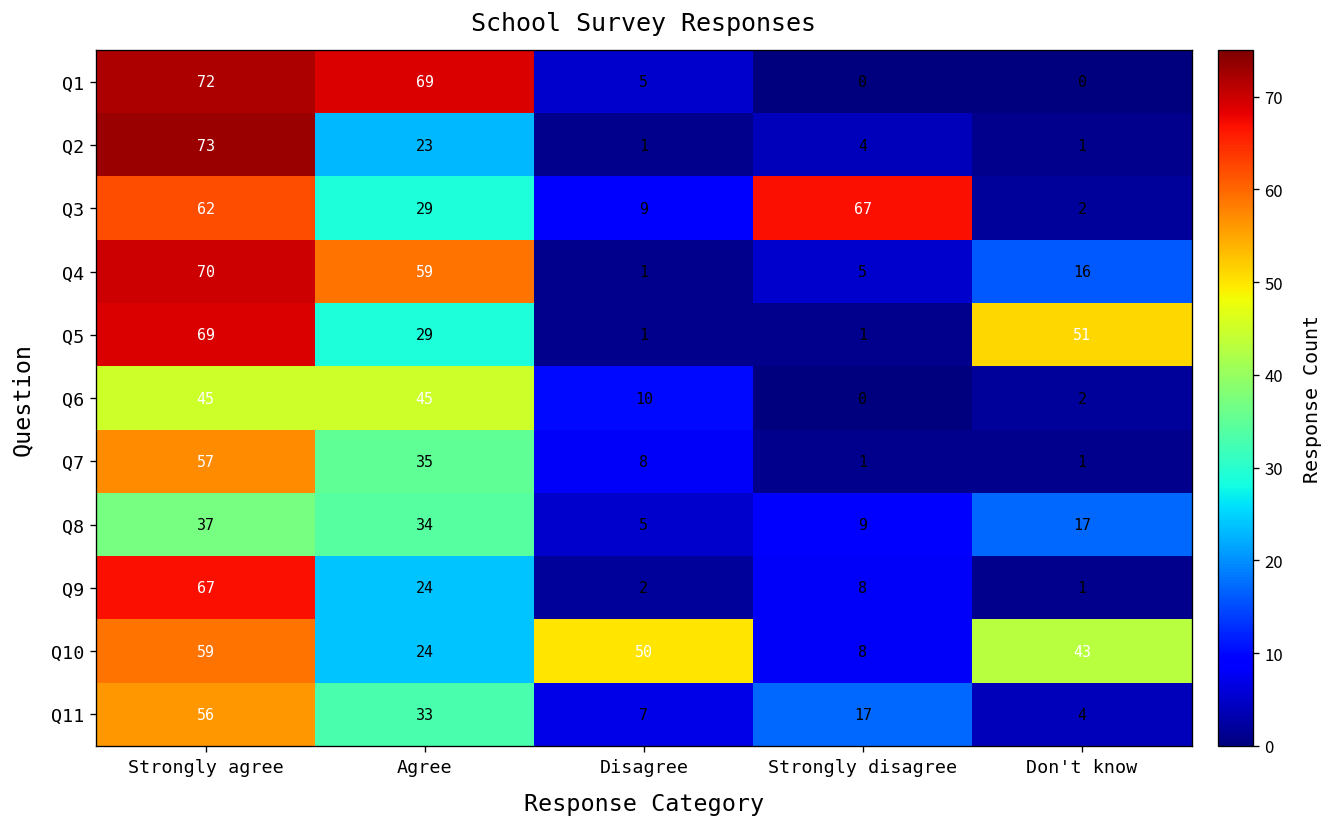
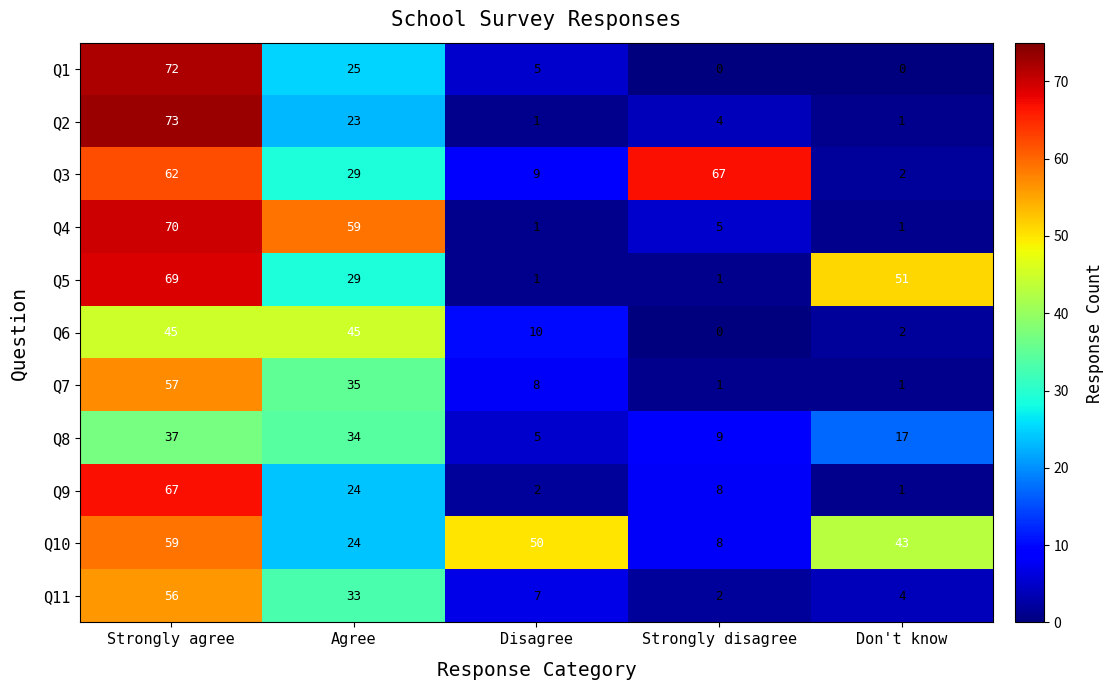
  {
    "Q1": {
      "Strongly agree": 72,
-     "Agree": 69,
+     "Agree": 25,
      "Disagree": 5,
      "Strongly disagree": 0,
      "Don't know": 0
    },
    "Q2": {
      "Strongly agree": 73,
      "Agree": 23,
      "Disagree": 1,
      "Strongly disagree": 4,
      "Don't know": 1
    },
    "Q3": {
      "Strongly agree": 62,
      "Agree": 29,
      "Disagree": 9,
      "Strongly disagree": 67,
      "Don't know": 2
    },
    "Q4": {
      "Strongly agree": 70,
      "Agree": 59,
      "Disagree": 1,
      "Strongly disagree": 5,
-     "Don't know": 16
+     "Don't know": 1
    },
    "Q5": {
      "Strongly agree": 69,
      "Agree": 29,
      "Disagree": 1,
      "Strongly disagree": 1,
      "Don't know": 51
    },
    "Q6": {
      "Strongly agree": 45,
      "Agree": 45,
      "Disagree": 10,
      "Strongly disagree": 0,
      "Don't know": 2
    },
    "Q7": {
      "Strongly agree": 57,
      "Agree": 35,
      "Disagree": 8,
      "Strongly disagree": 1,
      "Don't know": 1
    },
    "Q8": {
      "Strongly agree": 37,
      "Agree": 34,
      "Disagree": 5,
      "Strongly disagree": 9,
      "Don't know": 17
    },
    "Q9": {
      "Strongly agree": 67,
      "Agree": 24,
      "Disagree": 2,
      "Strongly disagree": 8,
      "Don't know": 1
    },
    "Q10": {
      "Strongly agree": 59,
      "Agree": 24,
      "Disagree": 50,
      "Strongly disagree": 8,
      "Don't know": 43
    },
    "Q11": {
      "Strongly agree": 56,
      "Agree": 33,
      "Disagree": 7,
-     "Strongly disagree": 17,
+     "Strongly disagree": 2,
      "Don't know": 4
    }
  }
